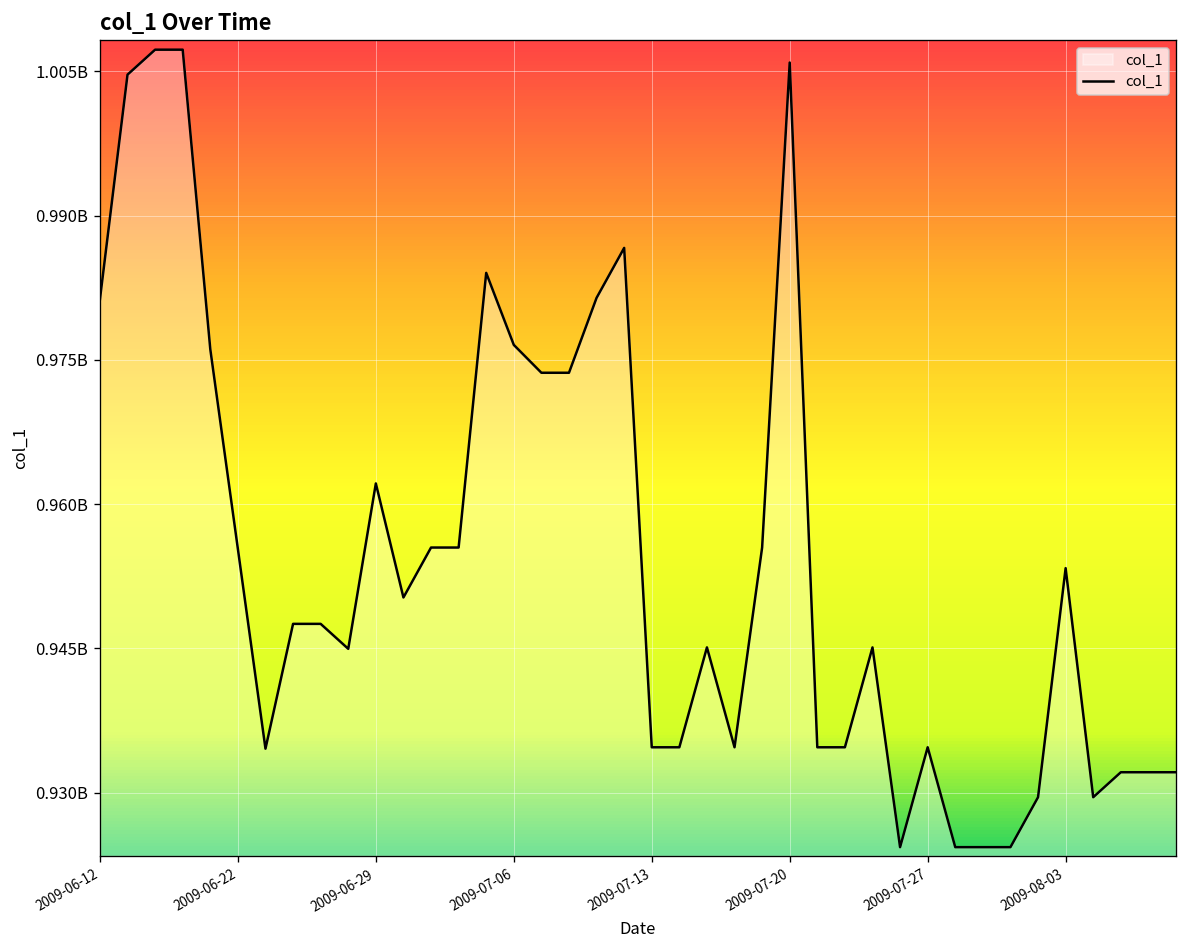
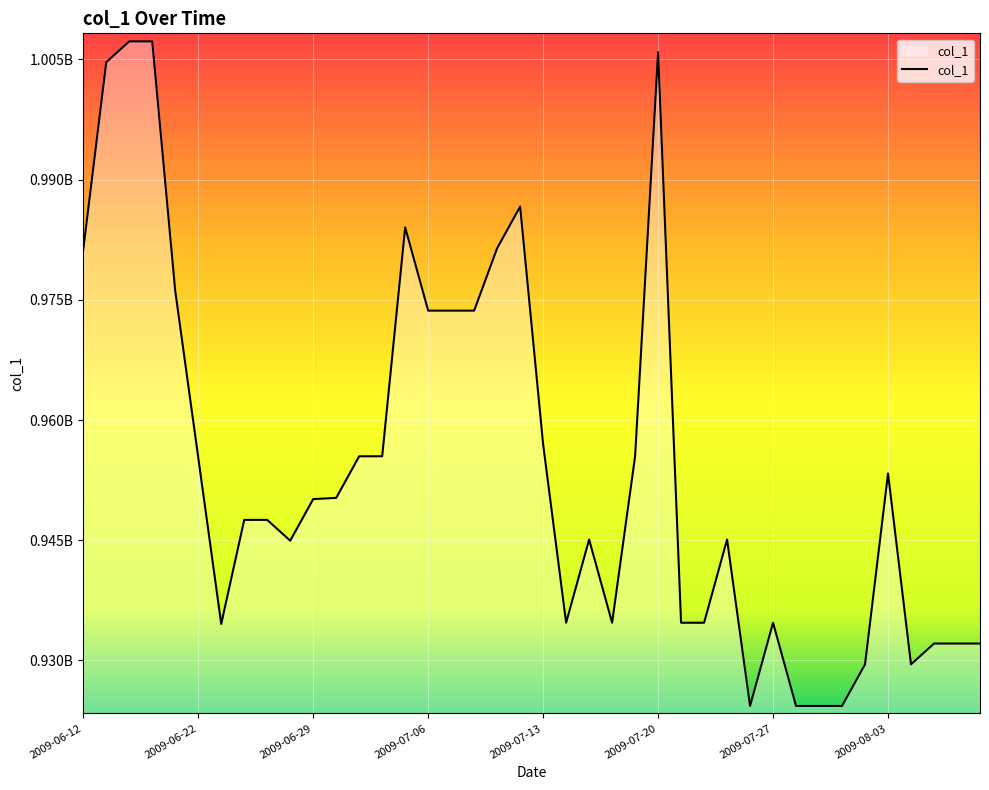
  {
    "2009-06-12": 981000000,
    "2009-06-22": 955000000,
-   "2009-06-29": 962000000,
-   "2009-07-06": 977000000,
-   "2009-07-13": 935000000,
+   "2009-06-29": 950000000,
+   "2009-07-06": 974000000,
+   "2009-07-13": 957000000,
    "2009-07-20": 1006000000,
    "2009-07-27": 935000000,
    "2009-08-03": 953000000
  }
